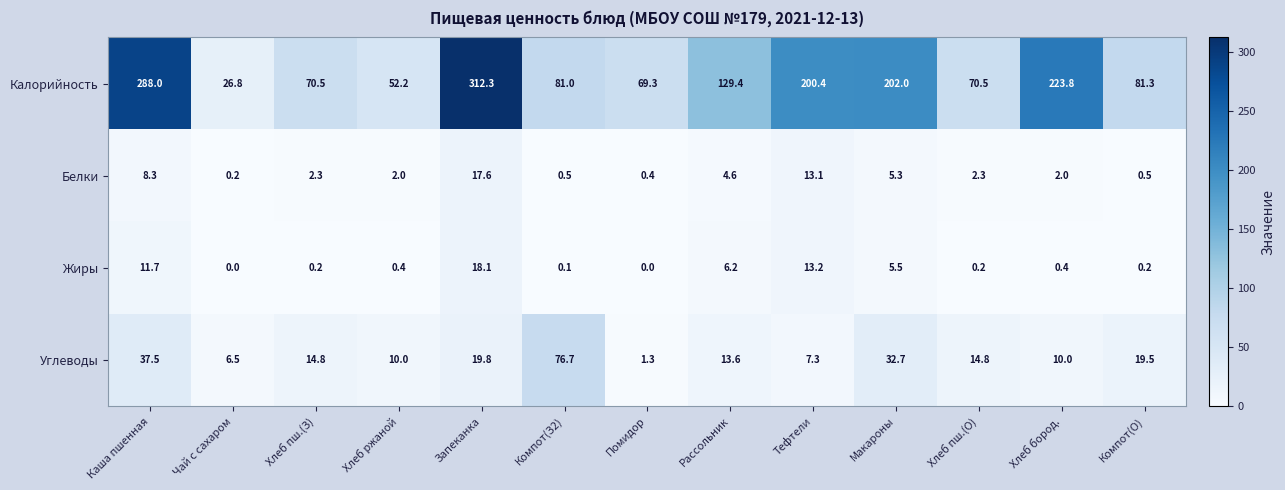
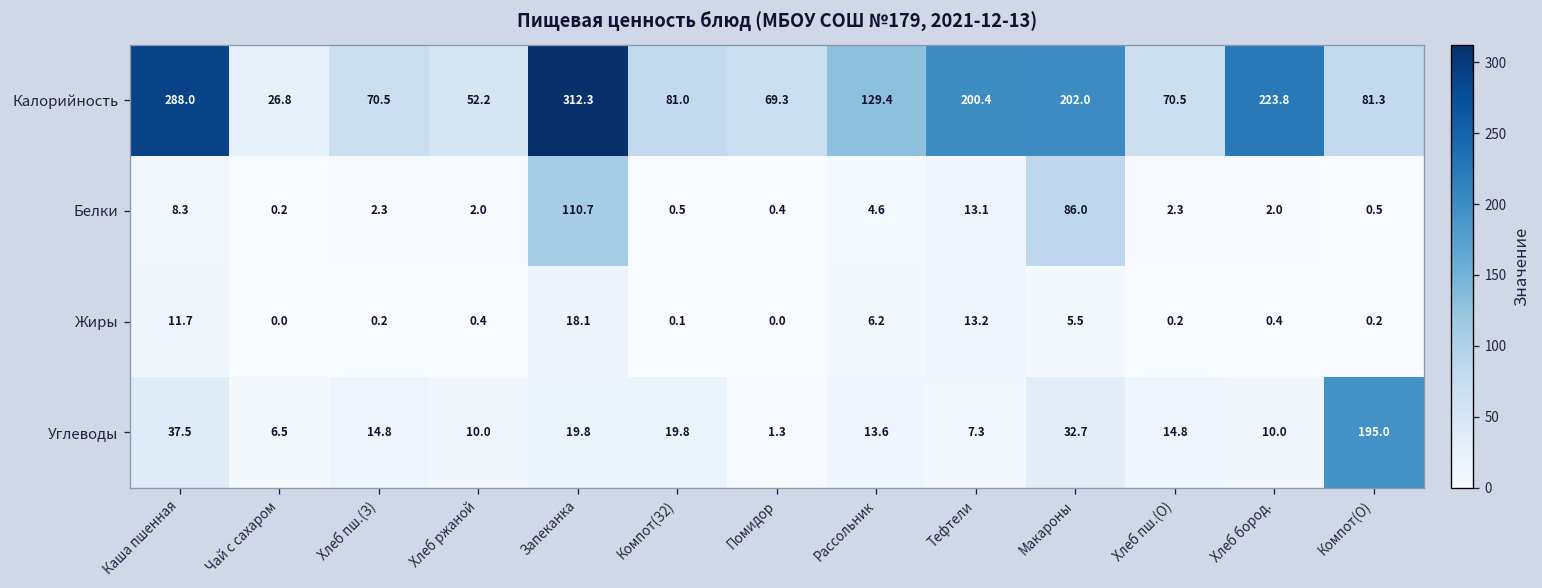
  {
    "Калорийность": {
      "Каша пшенная": 288.0,
      "Чай с сахаром": 26.8,
      "Хлеб пш.(З)": 70.5,
      "Хлеб ржаной": 52.2,
      "Запеканка": 312.3,
      "Компот(З2)": 81.0,
      "Помидор": 69.3,
      "Рассольник": 129.4,
      "Тефтели": 200.4,
      "Макароны": 202.0,
      "Хлеб пш.(О)": 70.5,
      "Хлеб бород.": 223.8,
      "Компот(О)": 81.3
    },
    "Белки": {
      "Каша пшенная": 8.3,
      "Чай с сахаром": 0.2,
      "Хлеб пш.(З)": 2.3,
      "Хлеб ржаной": 2.0,
-     "Запеканка": 17.6,
+     "Запеканка": 110.7,
      "Компот(З2)": 0.5,
      "Помидор": 0.4,
      "Рассольник": 4.6,
      "Тефтели": 13.1,
-     "Макароны": 5.3,
+     "Макароны": 86.0,
      "Хлеб пш.(О)": 2.3,
      "Хлеб бород.": 2.0,
      "Компот(О)": 0.5
    },
    "Жиры": {
      "Каша пшенная": 11.7,
      "Чай с сахаром": 0.0,
      "Хлеб пш.(З)": 0.2,
      "Хлеб ржаной": 0.4,
      "Запеканка": 18.1,
      "Компот(З2)": 0.1,
      "Помидор": 0.0,
      "Рассольник": 6.2,
      "Тефтели": 13.2,
      "Макароны": 5.5,
      "Хлеб пш.(О)": 0.2,
      "Хлеб бород.": 0.4,
      "Компот(О)": 0.2
    },
    "Углеводы": {
      "Каша пшенная": 37.5,
      "Чай с сахаром": 6.5,
      "Хлеб пш.(З)": 14.8,
      "Хлеб ржаной": 10.0,
      "Запеканка": 19.8,
-     "Компот(З2)": 76.7,
+     "Компот(З2)": 19.8,
      "Помидор": 1.3,
      "Рассольник": 13.6,
      "Тефтели": 7.3,
      "Макароны": 32.7,
      "Хлеб пш.(О)": 14.8,
      "Хлеб бород.": 10.0,
-     "Компот(О)": 19.5
+     "Компот(О)": 195.0
    }
  }
